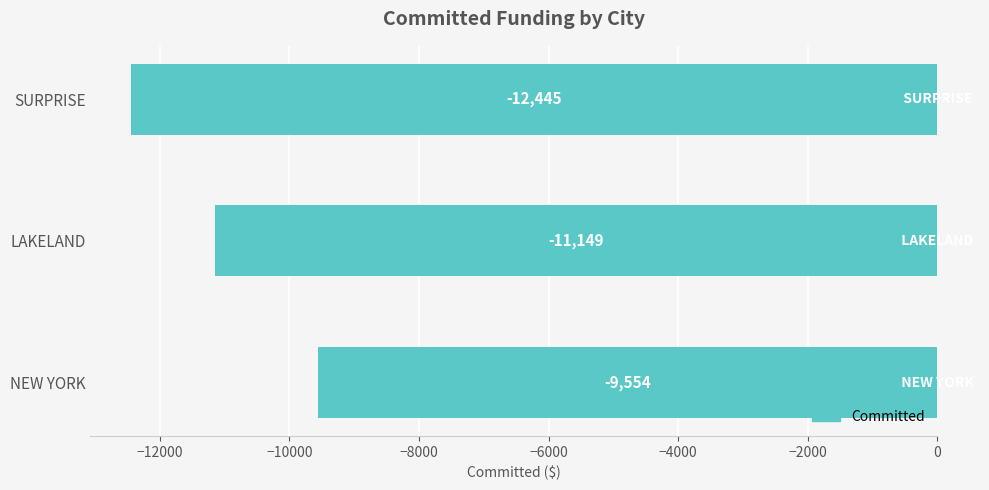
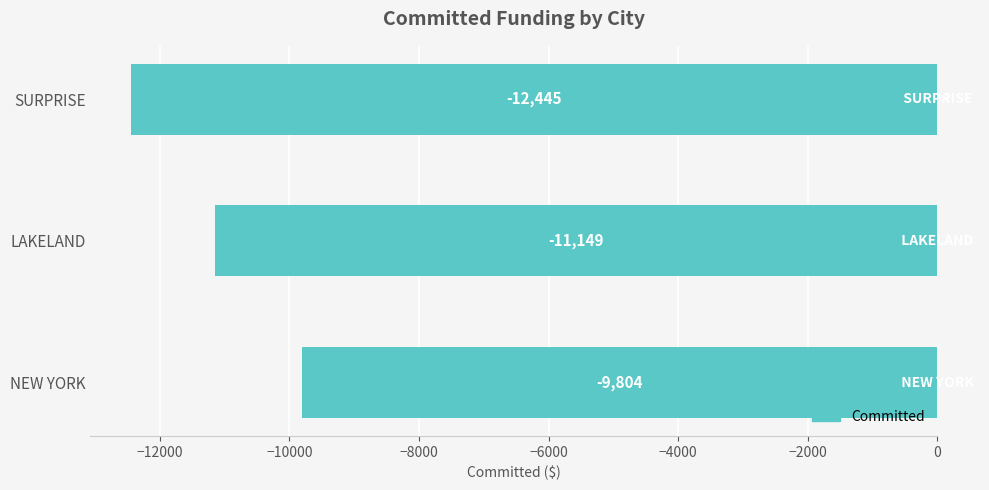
  {
    "SURPRISE": "-12,445",
    "LAKELAND": "-11,149",
-   "NEW YORK": "-9,554"
+   "NEW YORK": "-9,804"
  }
